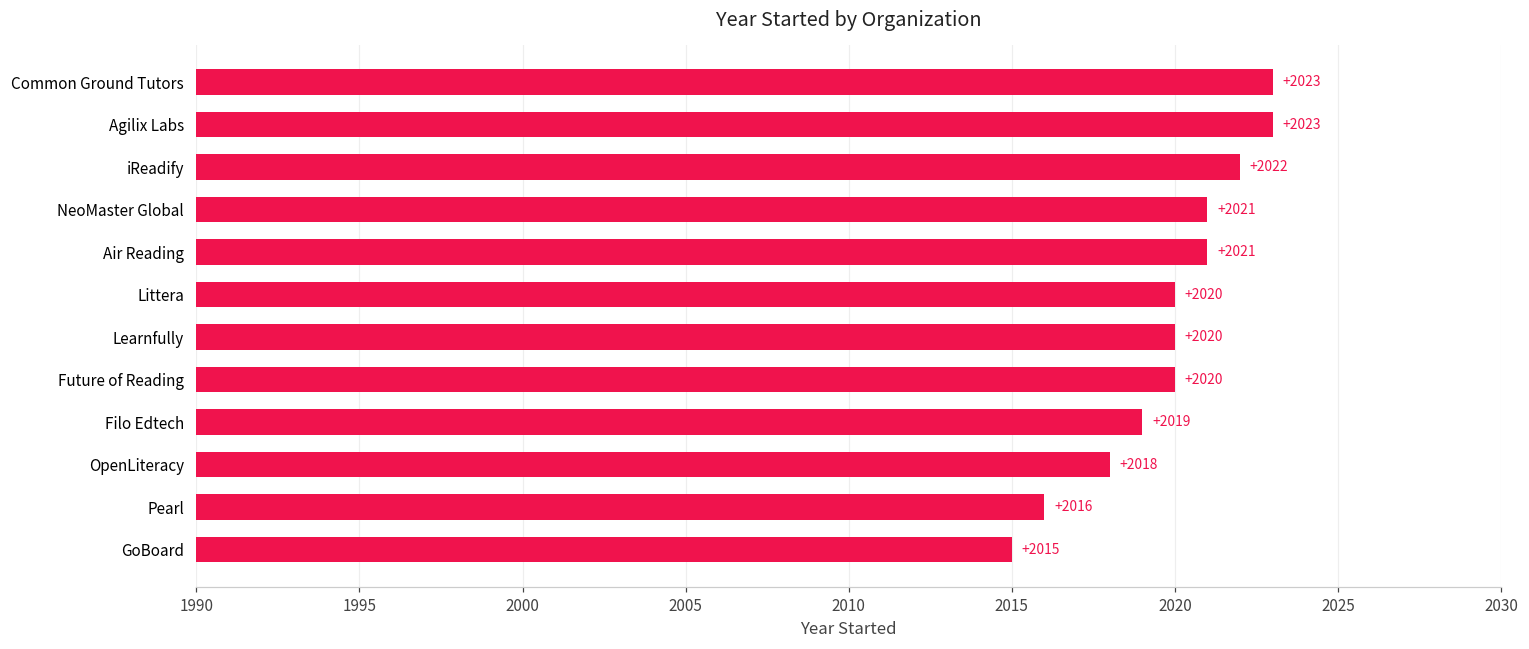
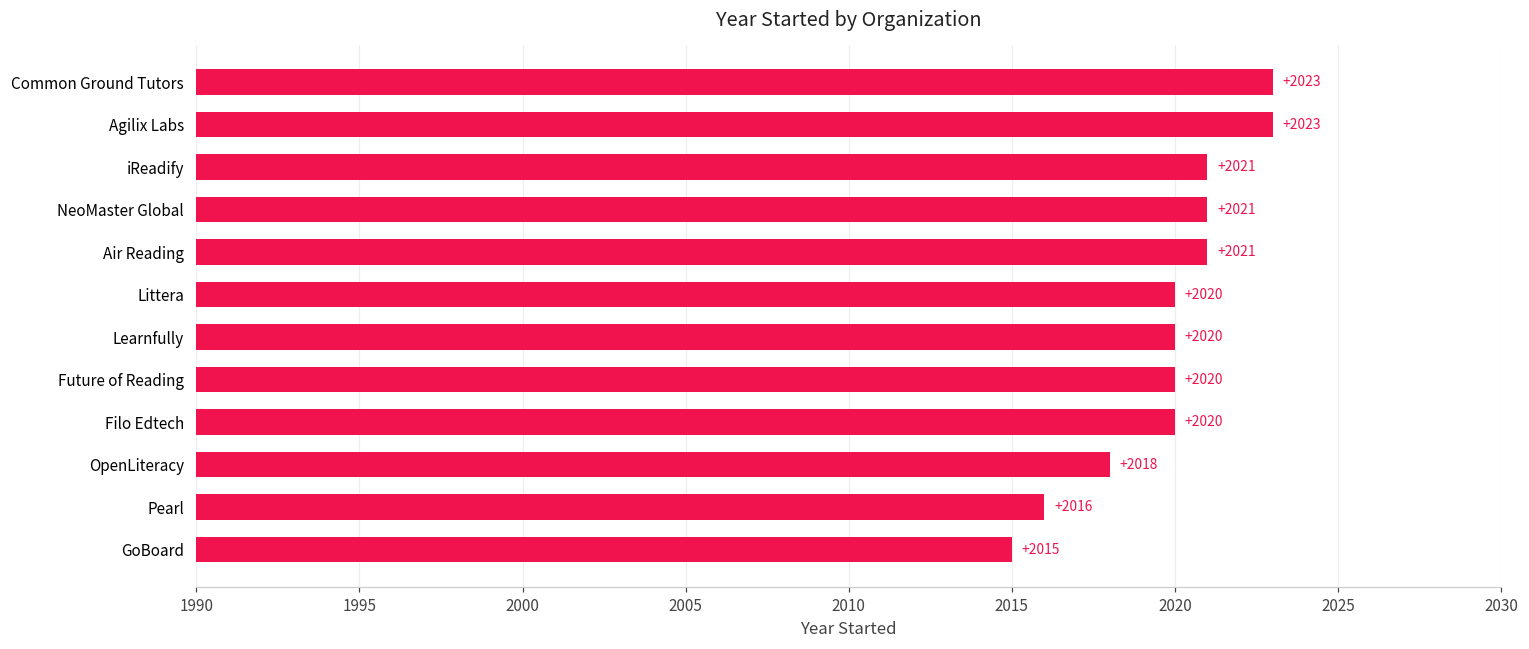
  {
    "Common Ground Tutors": "+2023",
    "Agilix Labs": "+2023",
-   "iReadify": "+2022",
+   "iReadify": "+2021",
    "NeoMaster Global": "+2021",
    "Air Reading": "+2021",
    "Littera": "+2020",
    "Learnfully": "+2020",
    "Future of Reading": "+2020",
-   "Filo Edtech": "+2019",
+   "Filo Edtech": "+2020",
    "OpenLiteracy": "+2018",
    "Pearl": "+2016",
    "GoBoard": "+2015"
  }
